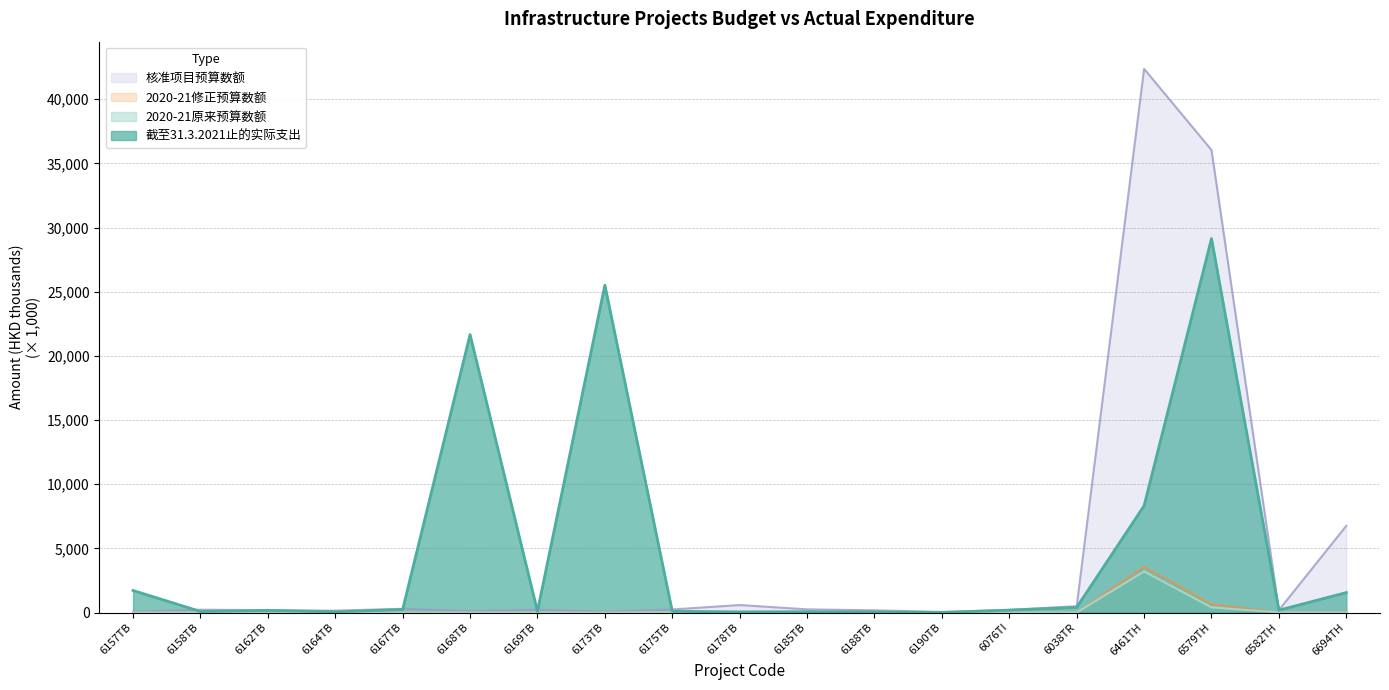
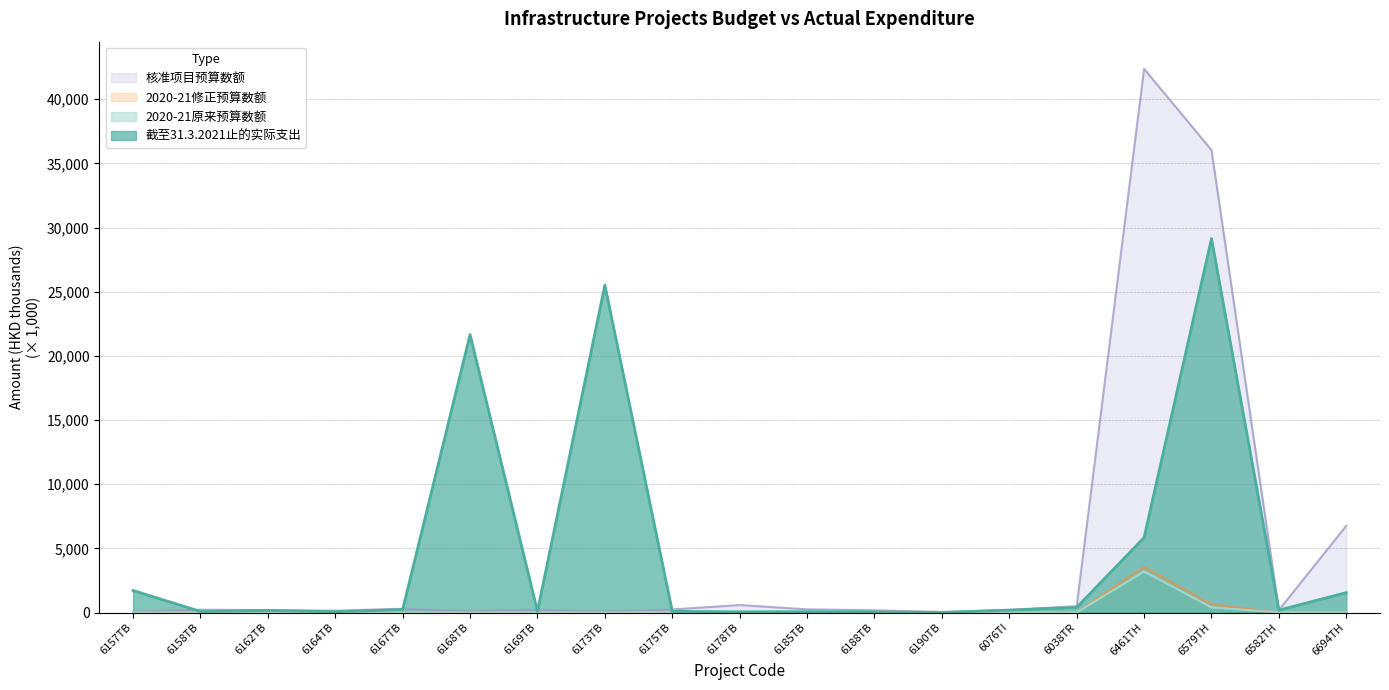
  {
    "2020-21修正预算数额": {
      "6461TH": "3,600",
      "6579TH": "600"
    },
    "截至31.3.2021止的实际支出": {
      "6157TB": "1,700",
      "6168TB": "21,700",
      "6173TB": "25,500",
-     "6461TH": "8,300",
+     "6461TH": "5,800",
      "6579TH": "29,100",
      "6694TH": "1,600"
    }
  }
